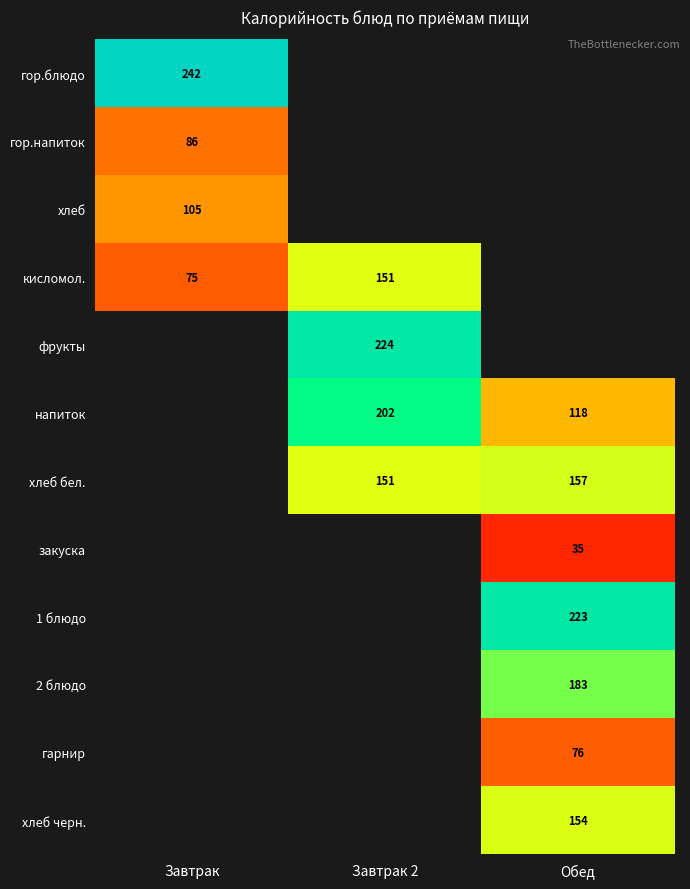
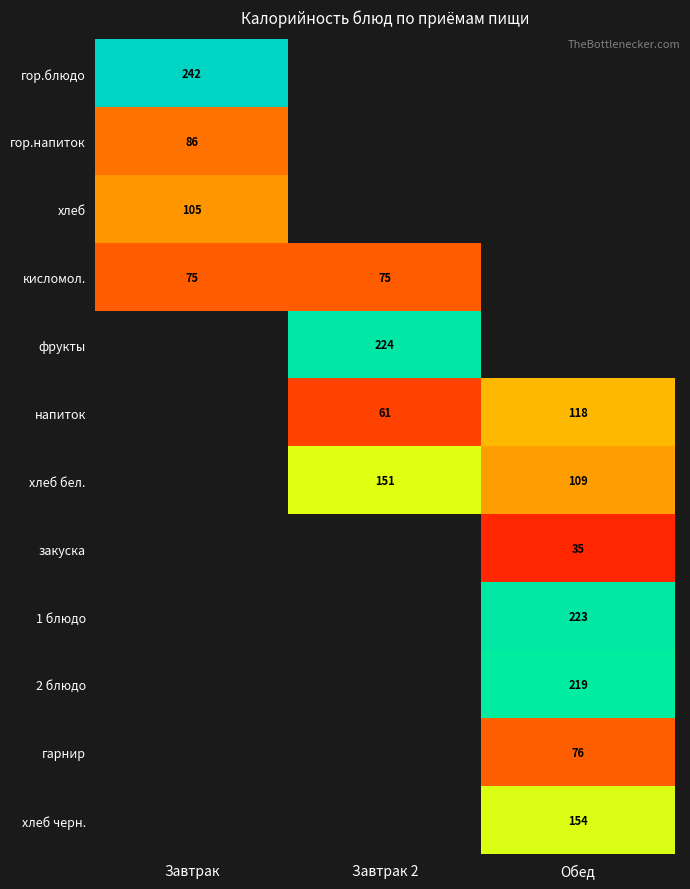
  {
    "гор.блюдо": {
      "Завтрак": 242
    },
    "гор.напиток": {
      "Завтрак": 86
    },
    "хлеб": {
      "Завтрак": 105
    },
    "кисломол.": {
      "Завтрак": 75,
-     "Завтрак 2": 151
+     "Завтрак 2": 75
    },
    "фрукты": {
      "Завтрак 2": 224
    },
    "напиток": {
-     "Завтрак 2": 202,
+     "Завтрак 2": 61,
      "Обед": 118
    },
    "хлеб бел.": {
      "Завтрак 2": 151,
-     "Обед": 157
+     "Обед": 109
    },
    "закуска": {
      "Обед": 35
    },
    "1 блюдо": {
      "Обед": 223
    },
    "2 блюдо": {
-     "Обед": 183
+     "Обед": 219
    },
    "гарнир": {
      "Обед": 76
    },
    "хлеб черн.": {
      "Обед": 154
    }
  }
